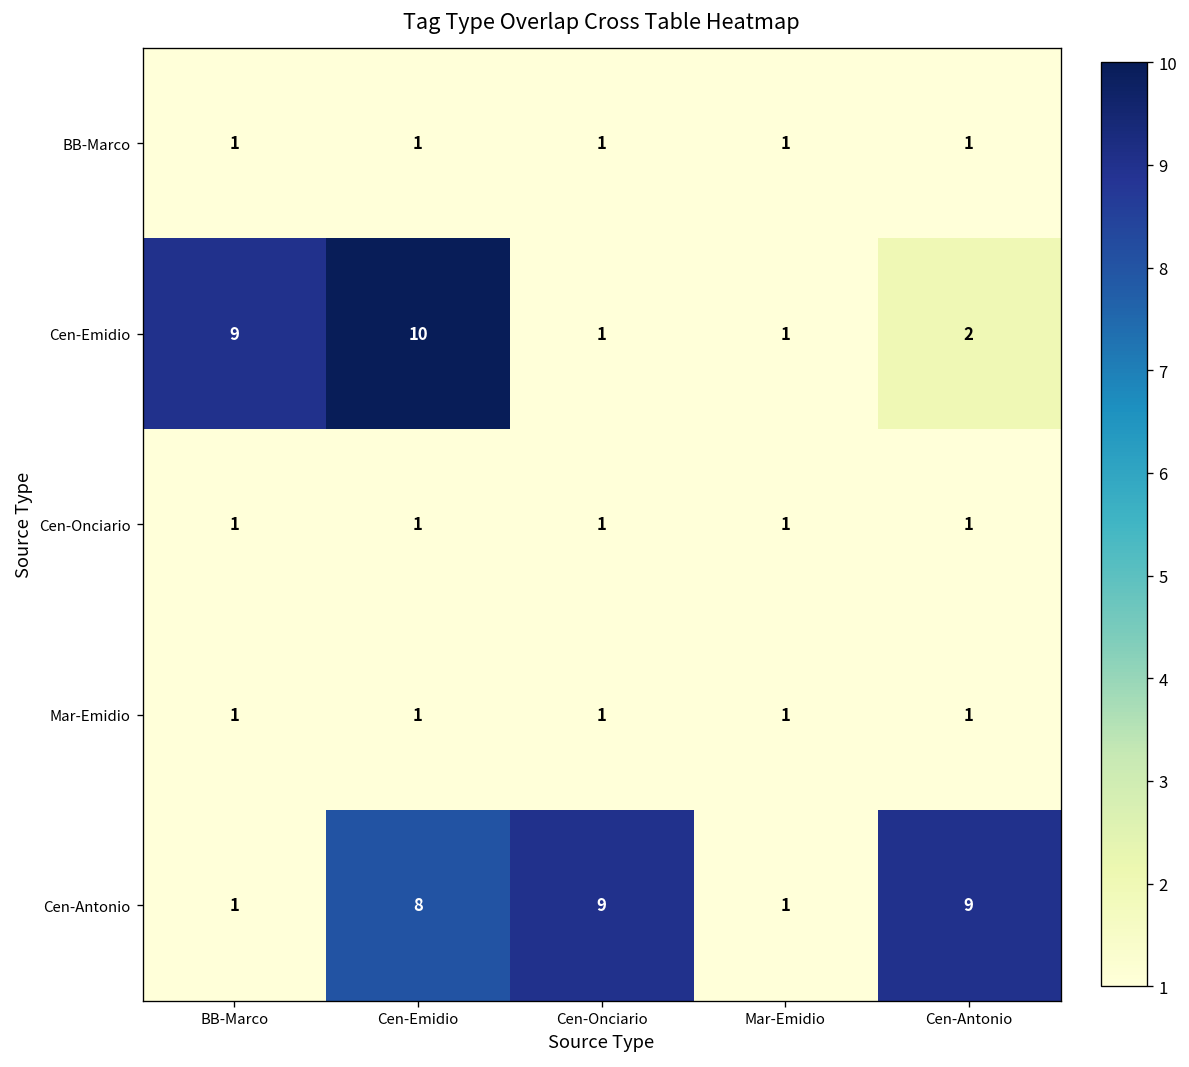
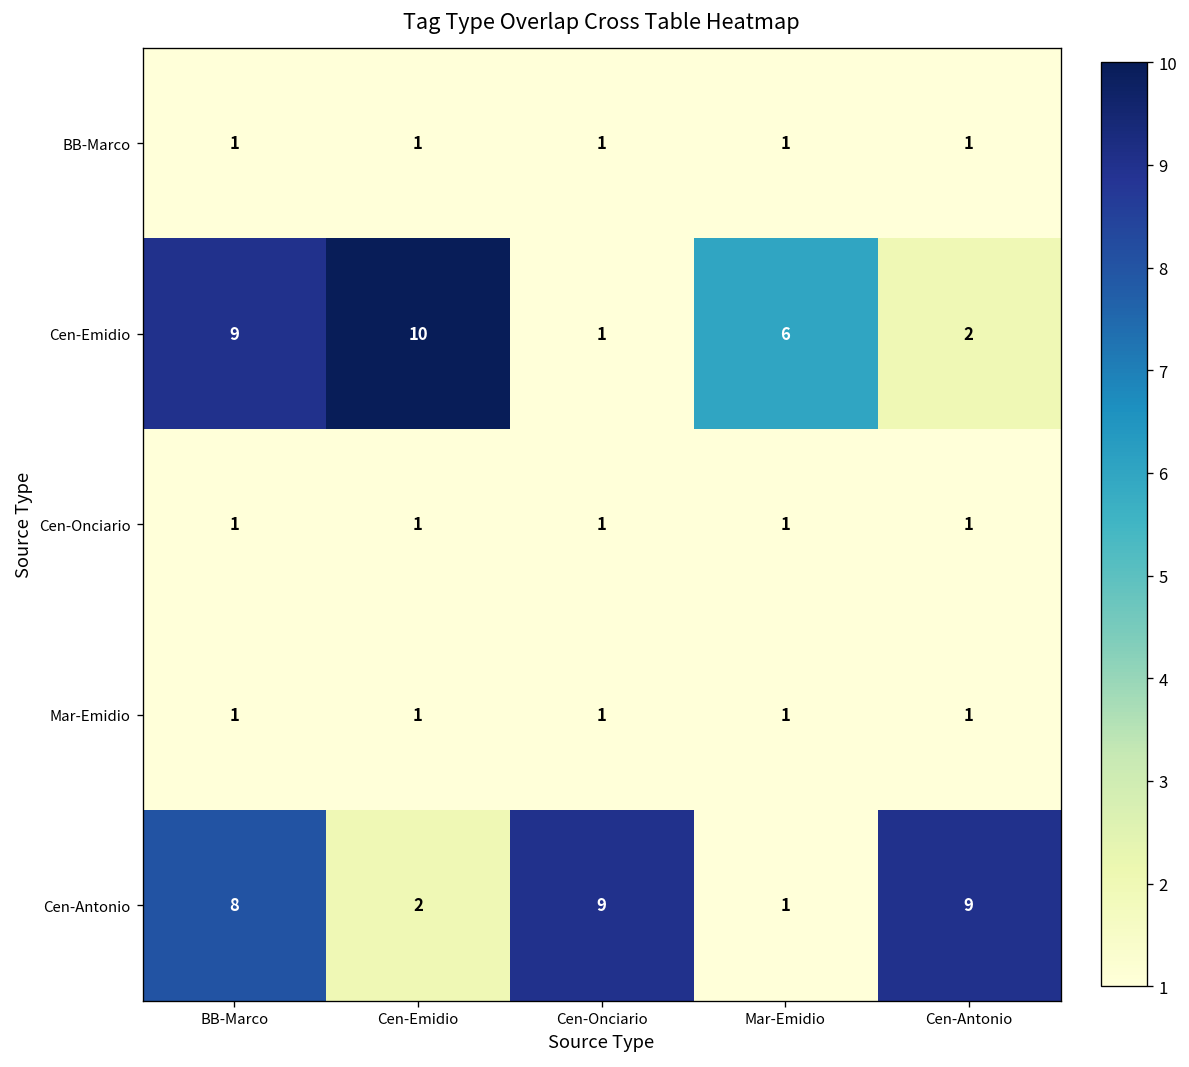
  {
    "BB-Marco": {
      "BB-Marco": 1,
      "Cen-Emidio": 1,
      "Cen-Onciario": 1,
      "Mar-Emidio": 1,
      "Cen-Antonio": 1
    },
    "Cen-Emidio": {
      "BB-Marco": 9,
      "Cen-Emidio": 10,
      "Cen-Onciario": 1,
-     "Mar-Emidio": 1,
+     "Mar-Emidio": 6,
      "Cen-Antonio": 2
    },
    "Cen-Onciario": {
      "BB-Marco": 1,
      "Cen-Emidio": 1,
      "Cen-Onciario": 1,
      "Mar-Emidio": 1,
      "Cen-Antonio": 1
    },
    "Mar-Emidio": {
      "BB-Marco": 1,
      "Cen-Emidio": 1,
      "Cen-Onciario": 1,
      "Mar-Emidio": 1,
      "Cen-Antonio": 1
    },
    "Cen-Antonio": {
-     "BB-Marco": 1,
-     "Cen-Emidio": 8,
+     "BB-Marco": 8,
+     "Cen-Emidio": 2,
      "Cen-Onciario": 9,
      "Mar-Emidio": 1,
      "Cen-Antonio": 9
    }
  }
